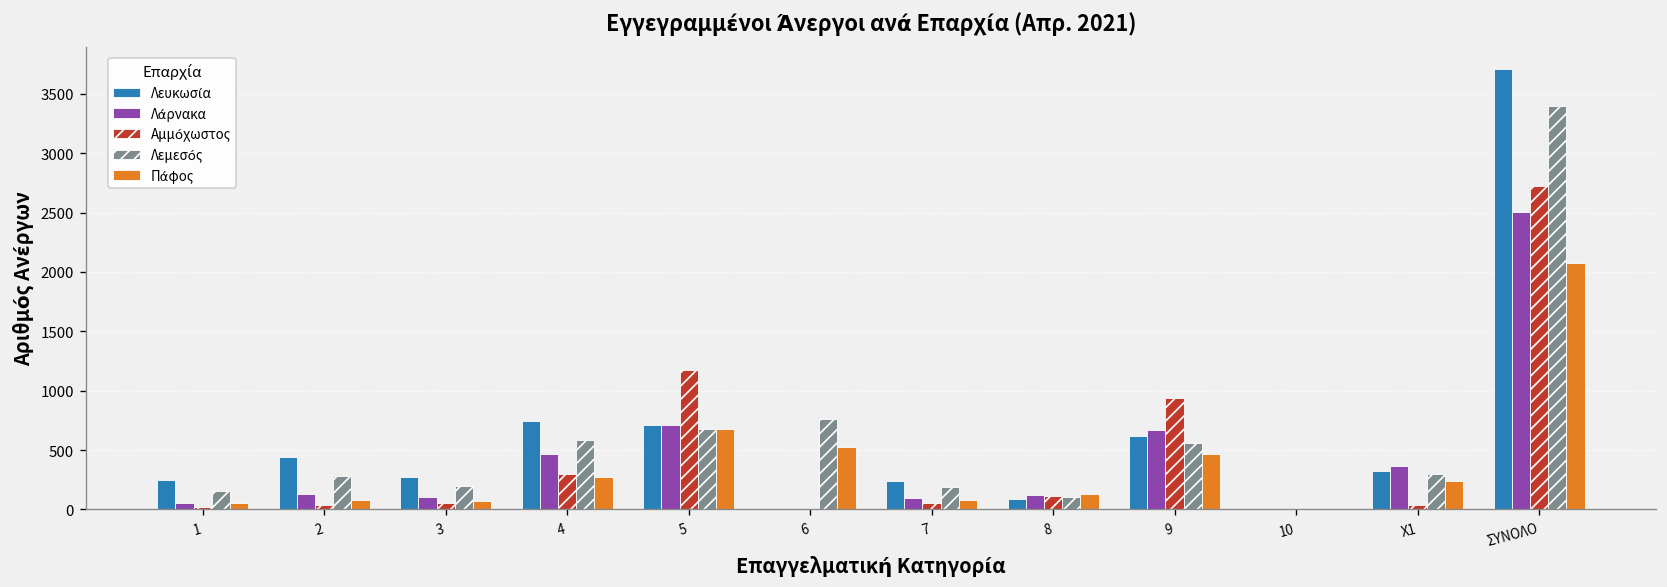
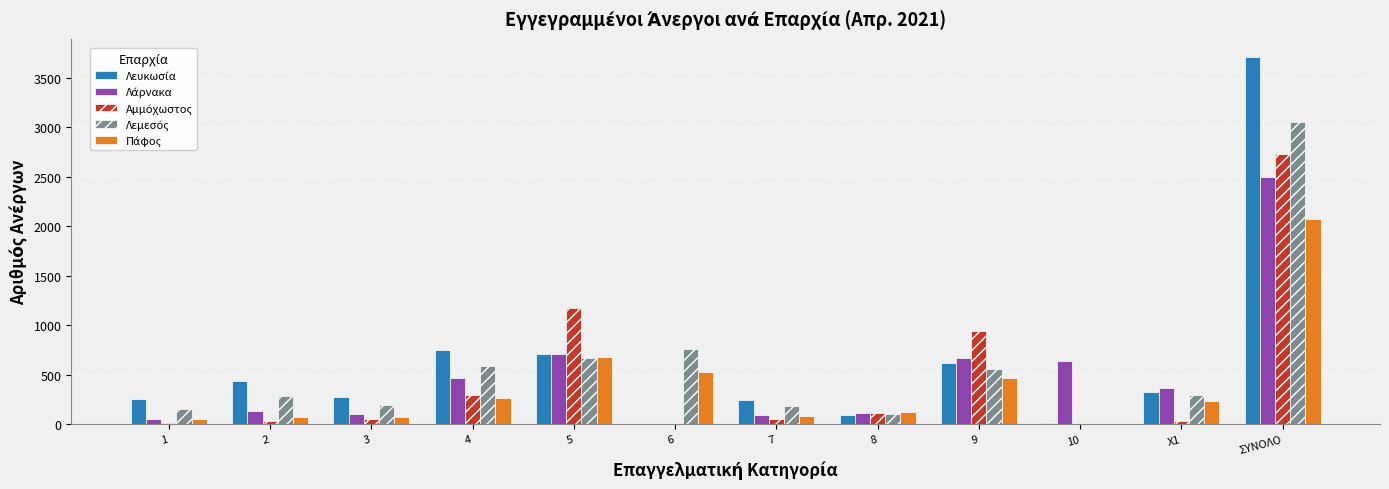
  {
    "Λευκωσία": {
      "1": 300,
      "2": 400,
      "3": 300,
      "4": 700,
      "5": 700,
      "7": 200,
      "8": 100,
      "9": 600,
      "X1": 300,
      "ΣΥΝΟΛΟ": 3700
    },
    "Λάρνακα": {
      "1": 100,
      "2": 100,
      "3": 100,
      "4": 500,
      "5": 700,
      "7": 100,
      "8": 100,
      "9": 700,
-     "10": 0,
+     "10": 600,
      "X1": 400,
      "ΣΥΝΟΛΟ": 2500
    },
    "Αμμόχωστος": {
      "2": 0,
      "3": 100,
      "4": 300,
      "5": 1200,
      "7": 100,
      "8": 100,
      "9": 900,
      "X1": 0,
      "ΣΥΝΟΛΟ": 2700
    },
    "Λεμεσός": {
      "1": 200,
      "2": 300,
      "3": 200,
      "4": 600,
      "5": 700,
      "6": 800,
      "7": 200,
      "8": 100,
      "9": 600,
      "X1": 300,
-     "ΣΥΝΟΛΟ": 3400
+     "ΣΥΝΟΛΟ": 3100
    },
    "Πάφος": {
      "1": 100,
      "2": 100,
      "3": 100,
      "4": 300,
      "5": 700,
      "6": 500,
      "7": 100,
      "8": 100,
      "9": 500,
      "X1": 200,
      "ΣΥΝΟΛΟ": 2100
    }
  }
